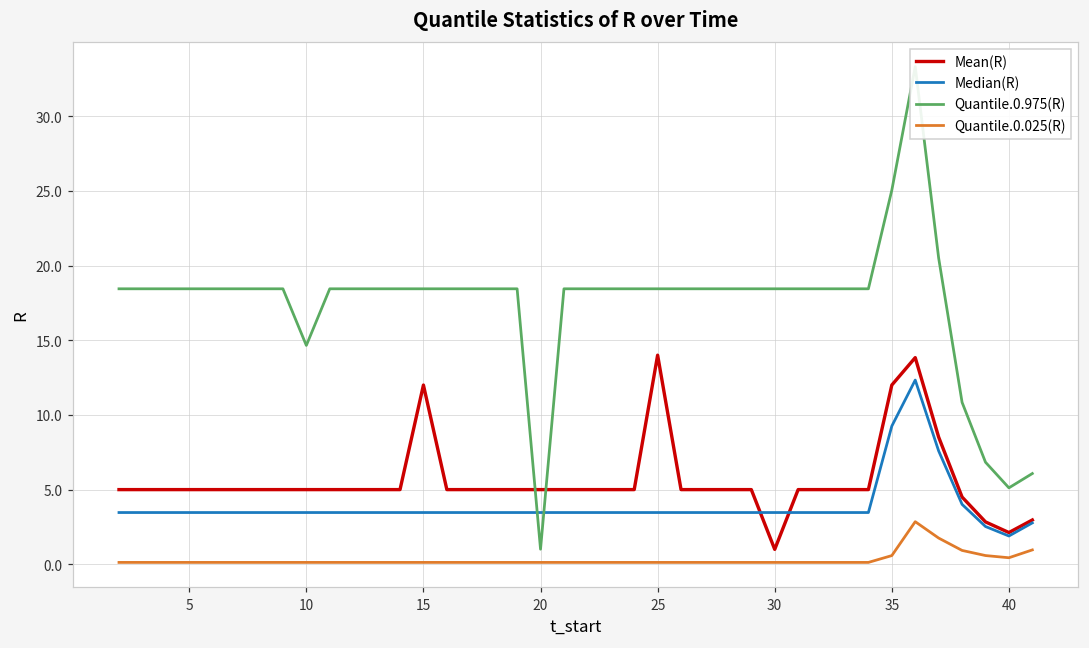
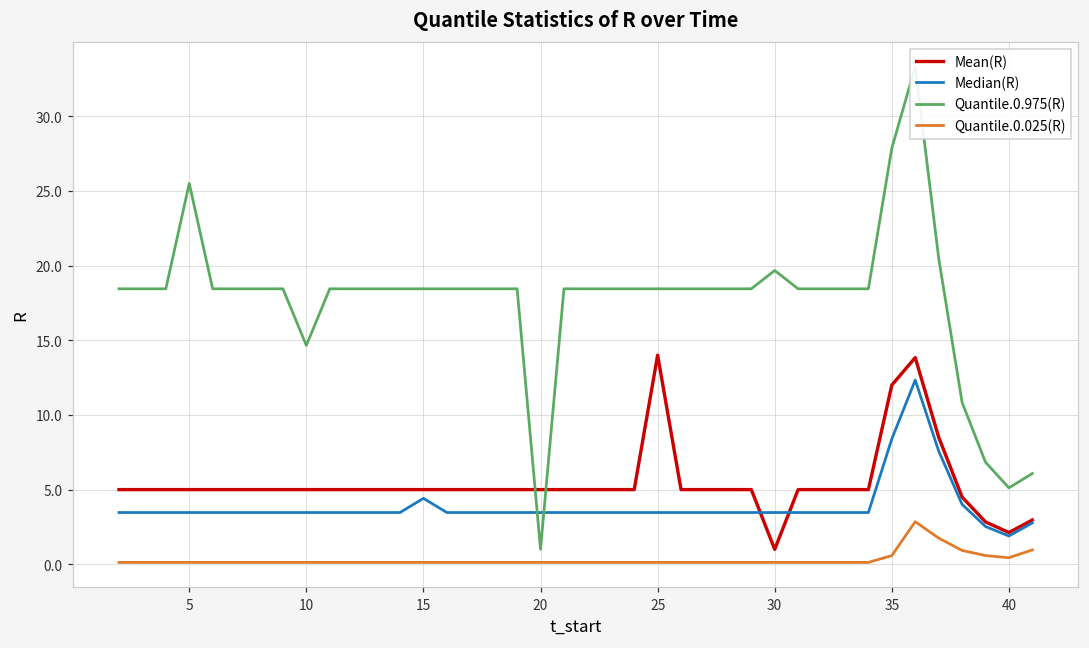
  {
    "Mean(R)": {
      "5": 5,
      "10": 5,
-     "15": 12,
+     "15": 5,
      "20": 5,
      "25": 14,
      "30": 1,
      "35": 12,
      "40": 2
    },
    "Median(R)": {
      "5": 3.5,
      "10": 3.5,
-     "15": 3.5,
+     "15": 4.4,
      "20": 3.5,
      "25": 3.5,
      "30": 3.5,
-     "35": 9.3,
+     "35": 8.4,
      "40": 1.9
    },
    "Quantile.0.975(R)": {
-     "5": 18.4,
+     "5": 25.5,
      "10": 14.7,
      "15": 18.4,
      "20": 1.0,
      "25": 18.4,
-     "30": 18.4,
-     "35": 25.0,
+     "30": 19.7,
+     "35": 27.9,
      "40": 5.1
    },
    "Quantile.0.025(R)": {
      "5": 0.1,
      "10": 0.1,
      "15": 0.1,
      "20": 0.1,
      "25": 0.1,
      "30": 0.1,
      "35": 0.6,
      "40": 0.4
    }
  }
